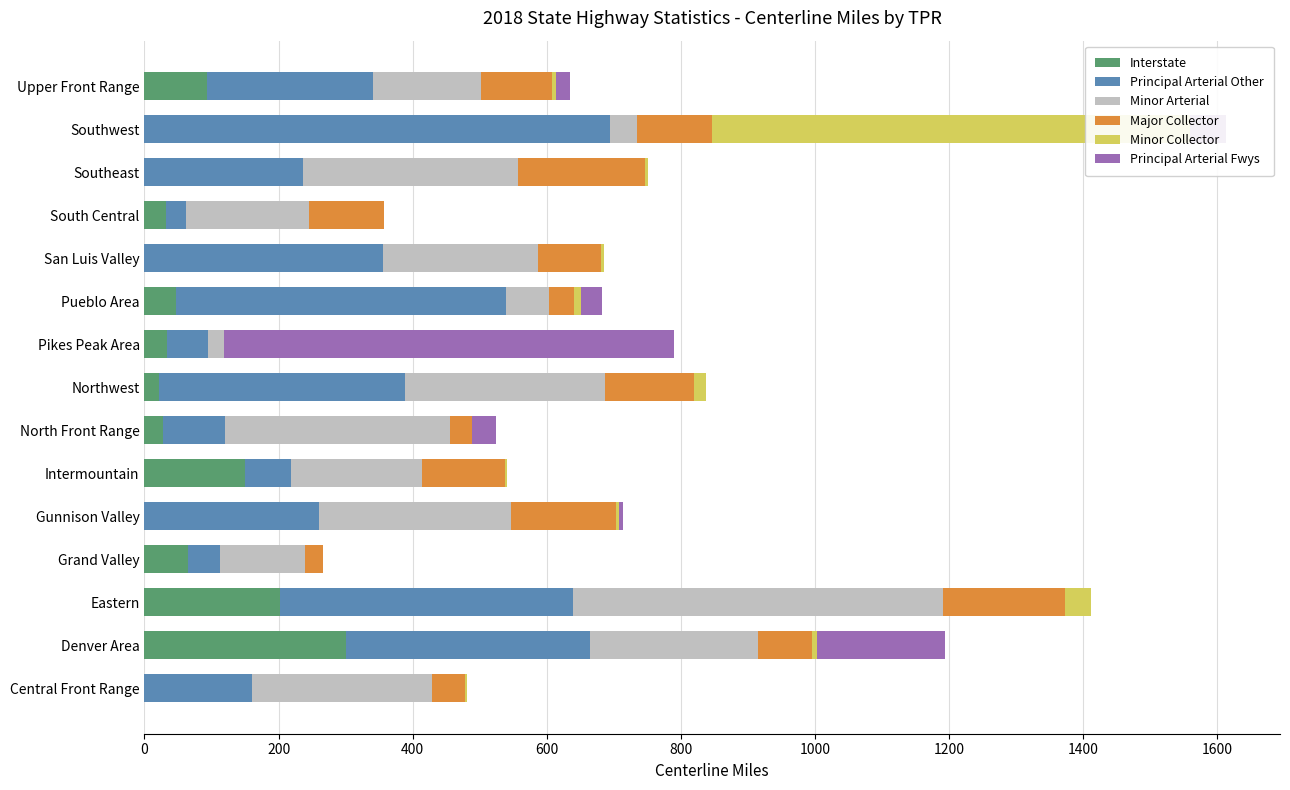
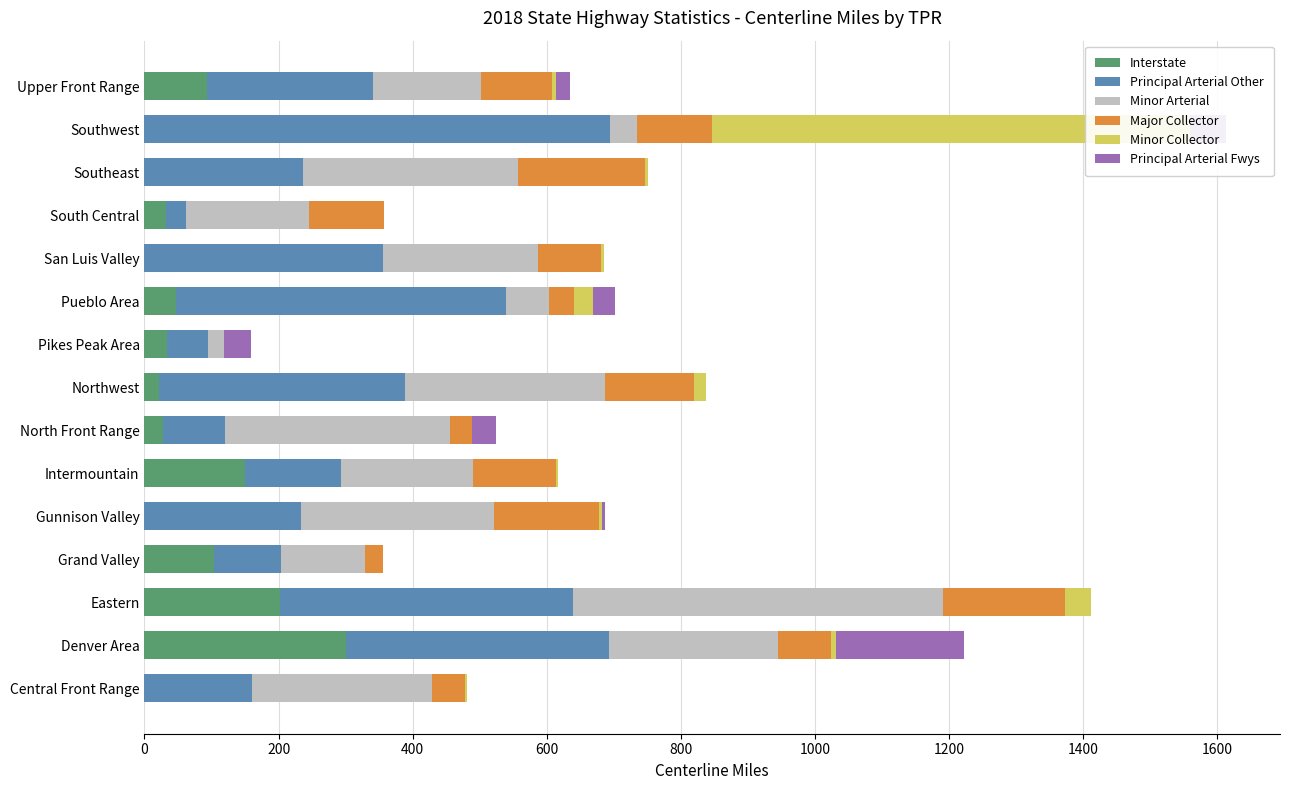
  {
    "Interstate": {
      "Upper Front Range": 90,
      "Southwest": 0,
      "Southeast": 0,
      "South Central": 30,
      "San Luis Valley": 0,
      "Pueblo Area": 50,
      "Pikes Peak Area": 30,
      "Northwest": 20,
      "North Front Range": 30,
      "Intermountain": 150,
      "Gunnison Valley": 0,
-     "Grand Valley": 70,
+     "Grand Valley": 100,
      "Eastern": 200,
      "Denver Area": 300,
      "Central Front Range": 0
    },
    "Principal Arterial Other": {
      "Upper Front Range": 250,
      "Southwest": 690,
      "Southeast": 240,
      "South Central": 30,
      "San Luis Valley": 360,
      "Pueblo Area": 490,
      "Pikes Peak Area": 60,
      "Northwest": 370,
      "North Front Range": 90,
-     "Intermountain": 70,
-     "Gunnison Valley": 260,
-     "Grand Valley": 50,
+     "Intermountain": 140,
+     "Gunnison Valley": 230,
+     "Grand Valley": 100,
      "Eastern": 440,
-     "Denver Area": 360,
+     "Denver Area": 390,
      "Central Front Range": 160
    },
    "Minor Arterial": {
      "Upper Front Range": 160,
      "Southwest": 40,
      "Southeast": 320,
      "South Central": 180,
      "San Luis Valley": 230,
      "Pueblo Area": 60,
      "Pikes Peak Area": 20,
      "Northwest": 300,
      "North Front Range": 340,
      "Intermountain": 200,
      "Gunnison Valley": 290,
      "Grand Valley": 130,
      "Eastern": 550,
      "Denver Area": 250,
      "Central Front Range": 270
    },
    "Major Collector": {
      "Upper Front Range": 110,
      "Southwest": 110,
      "Southeast": 190,
      "South Central": 110,
      "San Luis Valley": 90,
      "Pueblo Area": 40,
      "Pikes Peak Area": 0,
      "Northwest": 130,
      "North Front Range": 30,
      "Intermountain": 120,
      "Gunnison Valley": 160,
      "Grand Valley": 30,
      "Eastern": 180,
      "Denver Area": 80,
      "Central Front Range": 50
    },
    "Minor Collector": {
      "Upper Front Range": 10,
      "South Central": 0,
      "San Luis Valley": 0,
-     "Pueblo Area": 10,
+     "Pueblo Area": 30,
      "Pikes Peak Area": 0,
      "Northwest": 20,
      "North Front Range": 0,
      "Gunnison Valley": 0,
      "Grand Valley": 0,
      "Eastern": 40,
      "Denver Area": 10
    },
    "Principal Arterial Fwys": {
      "Upper Front Range": 20,
      "Southeast": 0,
      "South Central": 0,
      "San Luis Valley": 0,
      "Pueblo Area": 30,
-     "Pikes Peak Area": 670,
+     "Pikes Peak Area": 40,
      "Northwest": 0,
      "North Front Range": 30,
      "Intermountain": 0,
      "Gunnison Valley": 10,
      "Grand Valley": 0,
      "Eastern": 0,
      "Denver Area": 190,
      "Central Front Range": 0
    }
  }
